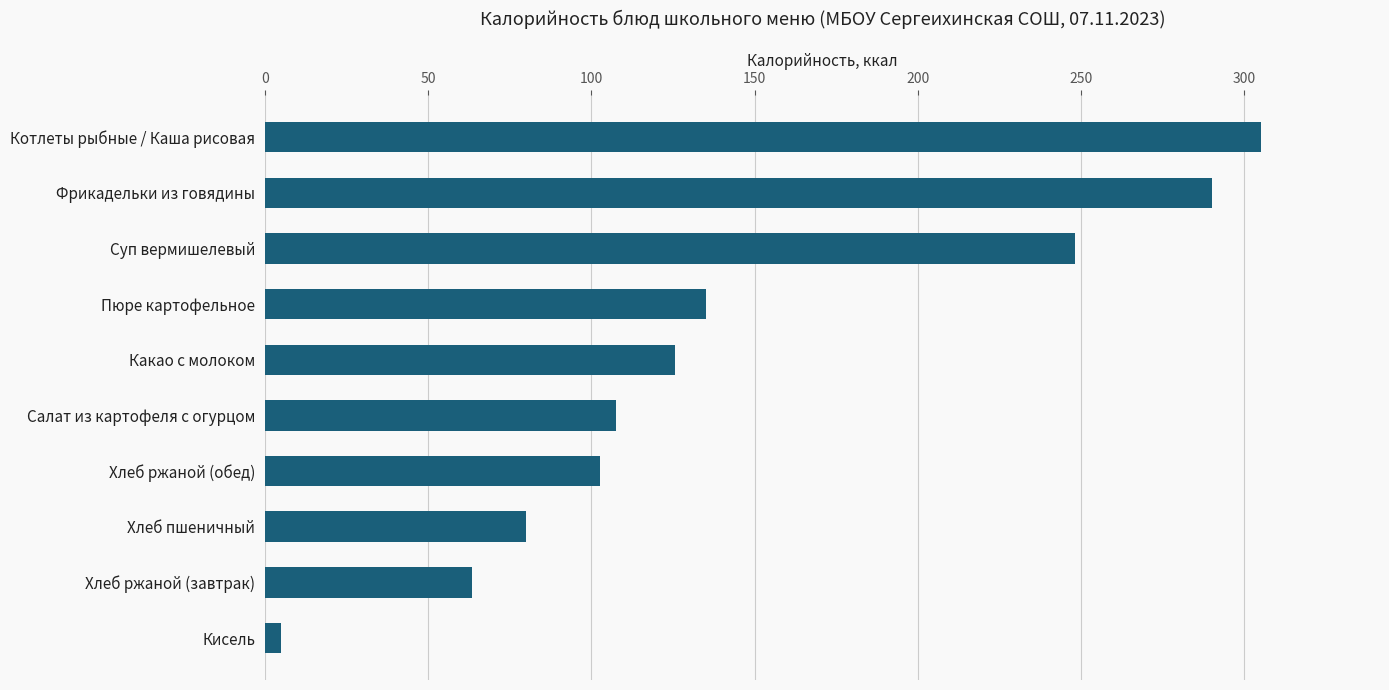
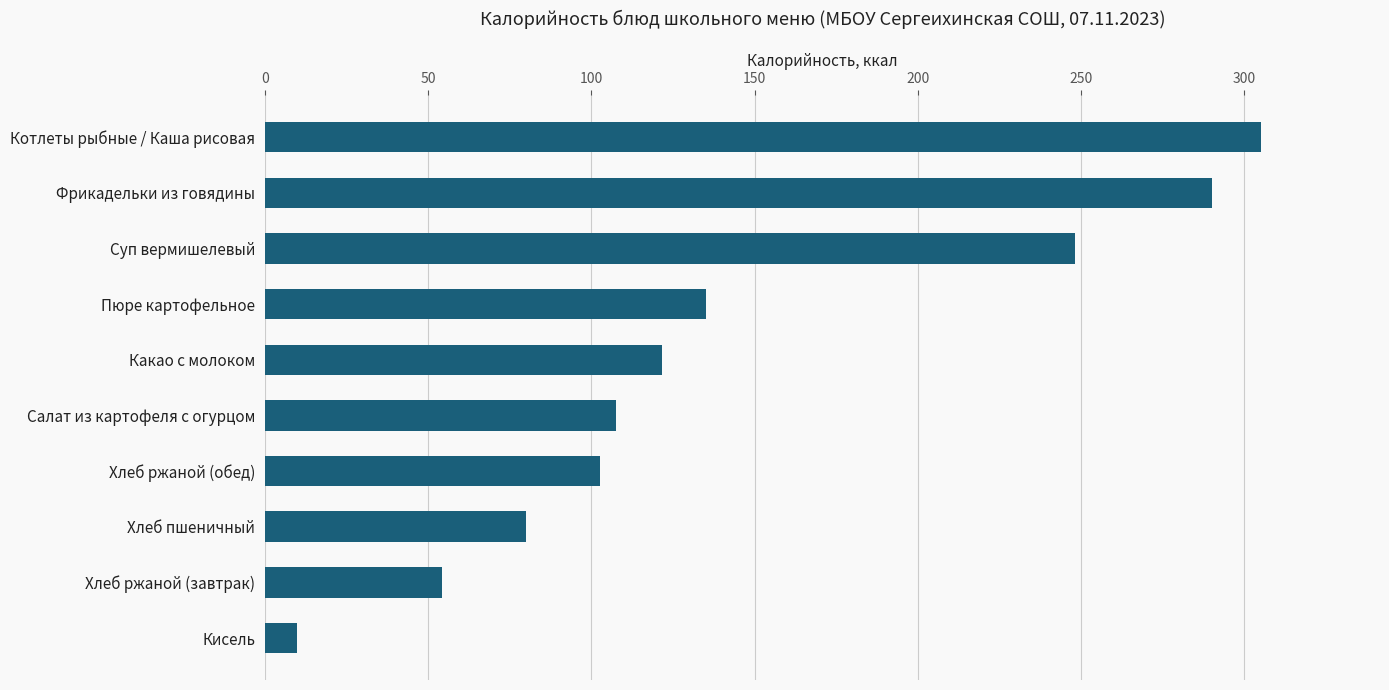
  {
    "Котлеты рыбные / Каша рисовая": 305,
    "Фрикадельки из говядины": 290,
    "Суп вермишелевый": 248,
    "Пюре картофельное": 135,
-   "Какао с молоком": 126,
+   "Какао с молоком": 122,
    "Салат из картофеля с огурцом": 108,
    "Хлеб ржаной (обед)": 103,
    "Хлеб пшеничный": 80,
-   "Хлеб ржаной (завтрак)": 64,
-   "Кисель": 5
+   "Хлеб ржаной (завтрак)": 54,
+   "Кисель": 10
  }
